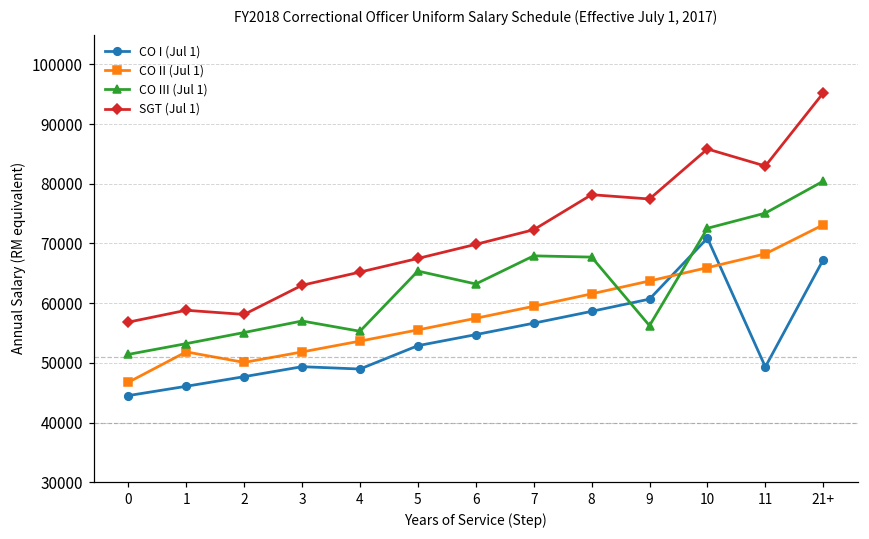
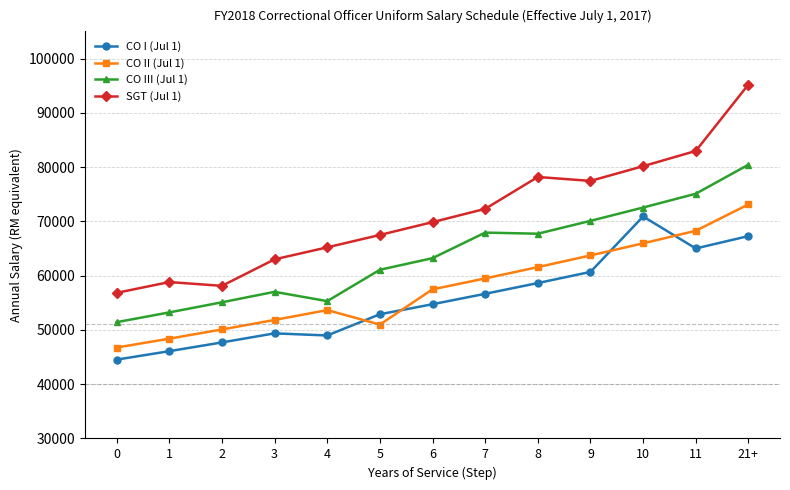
  {
    "CO I (Jul 1)": {
      "0": 45000,
      "1": 46000,
      "2": 48000,
      "3": 49000,
      "4": 49000,
      "5": 53000,
      "6": 55000,
      "7": 57000,
      "8": 59000,
      "9": 61000,
      "10": 71000,
-     "11": 49000,
+     "11": 65000,
      "21+": 67000
    },
    "CO II (Jul 1)": {
      "0": 47000,
-     "1": 52000,
+     "1": 48000,
      "2": 50000,
      "3": 52000,
      "4": 54000,
-     "5": 56000,
+     "5": 51000,
      "6": 57000,
      "7": 59000,
      "8": 62000,
      "9": 64000,
      "10": 66000,
      "11": 68000,
      "21+": 73000
    },
    "CO III (Jul 1)": {
      "0": 51000,
      "1": 53000,
      "2": 55000,
      "3": 57000,
      "4": 55000,
-     "5": 65000,
+     "5": 61000,
      "6": 63000,
      "7": 68000,
      "8": 68000,
-     "9": 56000,
+     "9": 70000,
      "10": 73000,
      "11": 75000,
      "21+": 80000
    },
    "SGT (Jul 1)": {
      "0": 57000,
      "1": 59000,
      "2": 58000,
      "3": 63000,
      "4": 65000,
      "5": 67000,
      "6": 70000,
      "7": 72000,
      "8": 78000,
      "9": 77000,
-     "10": 86000,
+     "10": 80000,
      "11": 83000,
      "21+": 95000
    }
  }
